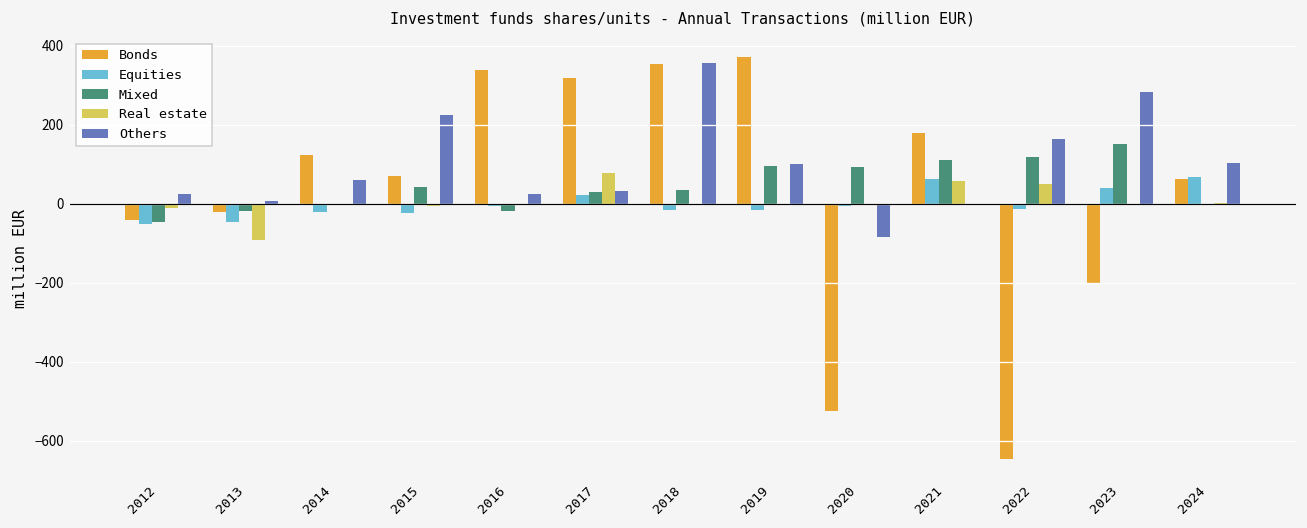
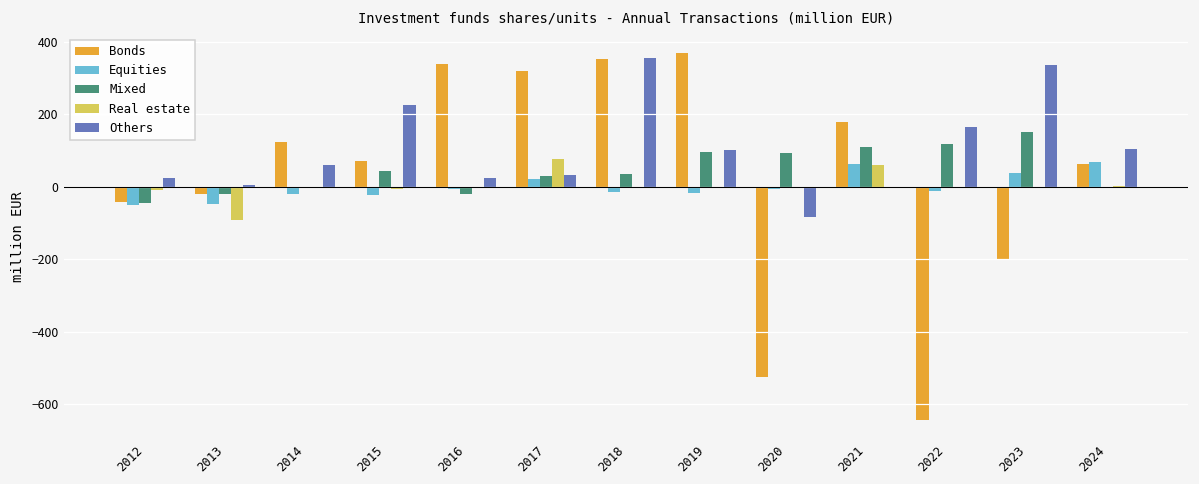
  {
    "Bonds": {
      "2012": -40,
      "2013": -20,
      "2014": 120,
      "2015": 70,
      "2016": 340,
      "2017": 320,
      "2018": 350,
      "2019": 370,
      "2020": -520,
      "2021": 180,
      "2022": -650,
      "2023": -200,
      "2024": 60
    },
    "Equities": {
      "2012": -50,
      "2013": -50,
      "2014": -20,
      "2015": -20,
      "2017": 20,
      "2018": -10,
      "2019": -20,
      "2021": 60,
      "2022": -10,
      "2023": 40,
      "2024": 70
    },
    "Mixed": {
      "2012": -40,
      "2013": -20,
      "2015": 40,
      "2016": -20,
      "2017": 30,
      "2018": 40,
      "2019": 100,
      "2020": 90,
      "2021": 110,
      "2022": 120,
      "2023": 150
    },
    "Real estate": {
      "2012": -10,
      "2013": -90,
      "2017": 80,
      "2020": 0,
      "2021": 60,
-     "2022": 50,
+     "2022": 0,
      "2023": 0
    },
    "Others": {
      "2012": 20,
      "2014": 60,
      "2015": 230,
      "2016": 20,
      "2017": 30,
      "2018": 360,
      "2019": 100,
      "2020": -80,
      "2022": 170,
-     "2023": 280,
+     "2023": 340,
      "2024": 100
    }
  }
